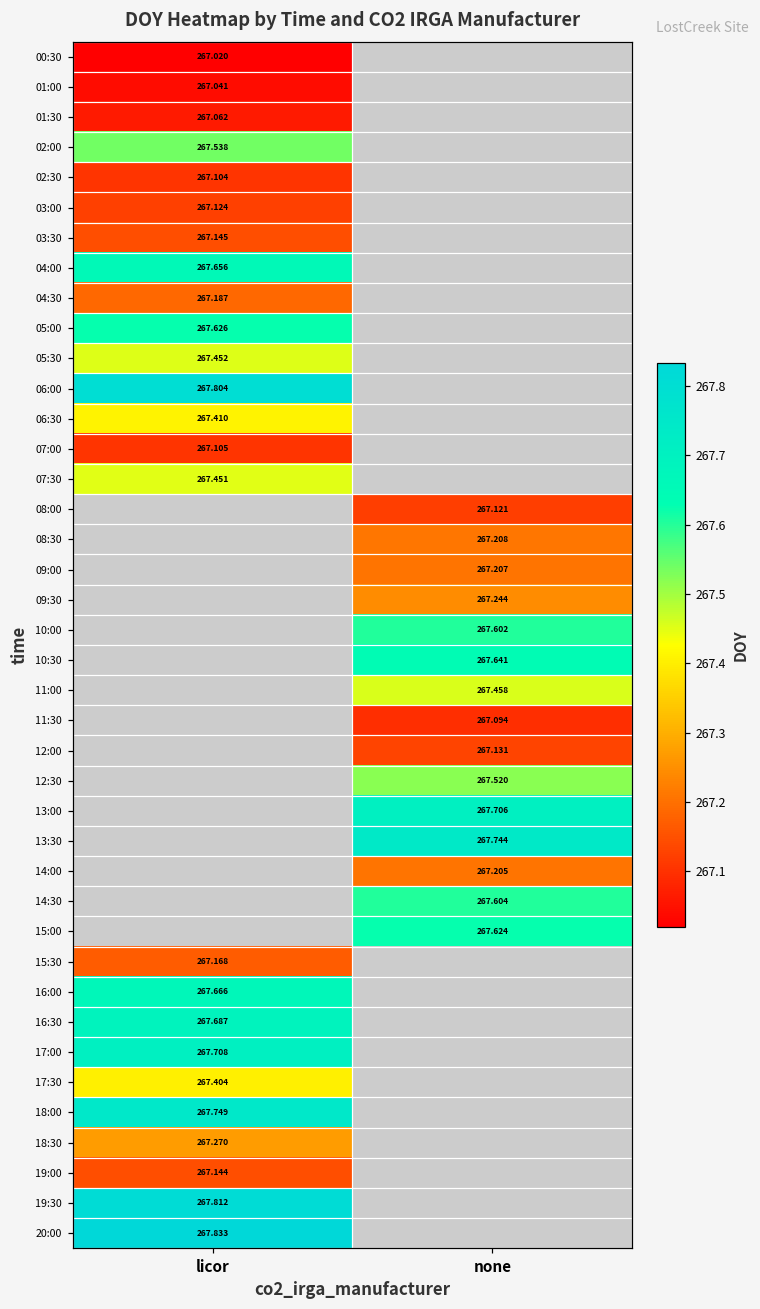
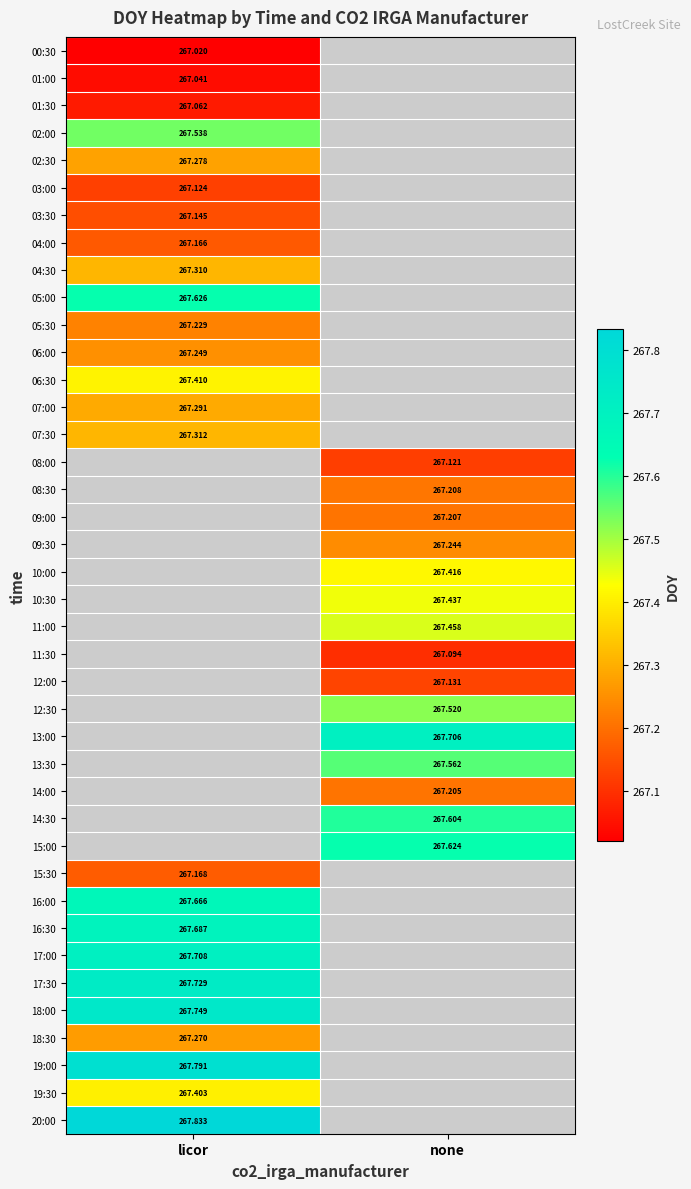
  {
    "00:30": {
      "licor": 267.020
    },
    "01:00": {
      "licor": 267.041
    },
    "01:30": {
      "licor": 267.062
    },
    "02:00": {
      "licor": 267.538
    },
    "02:30": {
-     "licor": 267.104
+     "licor": 267.278
    },
    "03:00": {
      "licor": 267.124
    },
    "03:30": {
      "licor": 267.145
    },
    "04:00": {
-     "licor": 267.656
+     "licor": 267.166
    },
    "04:30": {
-     "licor": 267.187
+     "licor": 267.310
    },
    "05:00": {
      "licor": 267.626
    },
    "05:30": {
-     "licor": 267.452
+     "licor": 267.229
    },
    "06:00": {
-     "licor": 267.804
+     "licor": 267.249
    },
    "06:30": {
      "licor": 267.410
    },
    "07:00": {
-     "licor": 267.105
+     "licor": 267.291
    },
    "07:30": {
-     "licor": 267.451
+     "licor": 267.312
    },
    "08:00": {
      "none": 267.121
    },
    "08:30": {
      "none": 267.208
    },
    "09:00": {
      "none": 267.207
    },
    "09:30": {
      "none": 267.244
    },
    "10:00": {
-     "none": 267.602
+     "none": 267.416
    },
    "10:30": {
-     "none": 267.641
+     "none": 267.437
    },
    "11:00": {
      "none": 267.458
    },
    "11:30": {
      "none": 267.094
    },
    "12:00": {
      "none": 267.131
    },
    "12:30": {
      "none": 267.520
    },
    "13:00": {
      "none": 267.706
    },
    "13:30": {
-     "none": 267.744
+     "none": 267.562
    },
    "14:00": {
      "none": 267.205
    },
    "14:30": {
      "none": 267.604
    },
    "15:00": {
      "none": 267.624
    },
    "15:30": {
      "licor": 267.168
    },
    "16:00": {
      "licor": 267.666
    },
    "16:30": {
      "licor": 267.687
    },
    "17:00": {
      "licor": 267.708
    },
    "17:30": {
-     "licor": 267.404
+     "licor": 267.729
    },
    "18:00": {
      "licor": 267.749
    },
    "18:30": {
      "licor": 267.270
    },
    "19:00": {
-     "licor": 267.144
+     "licor": 267.791
    },
    "19:30": {
-     "licor": 267.812
+     "licor": 267.403
    },
    "20:00": {
      "licor": 267.833
    }
  }
